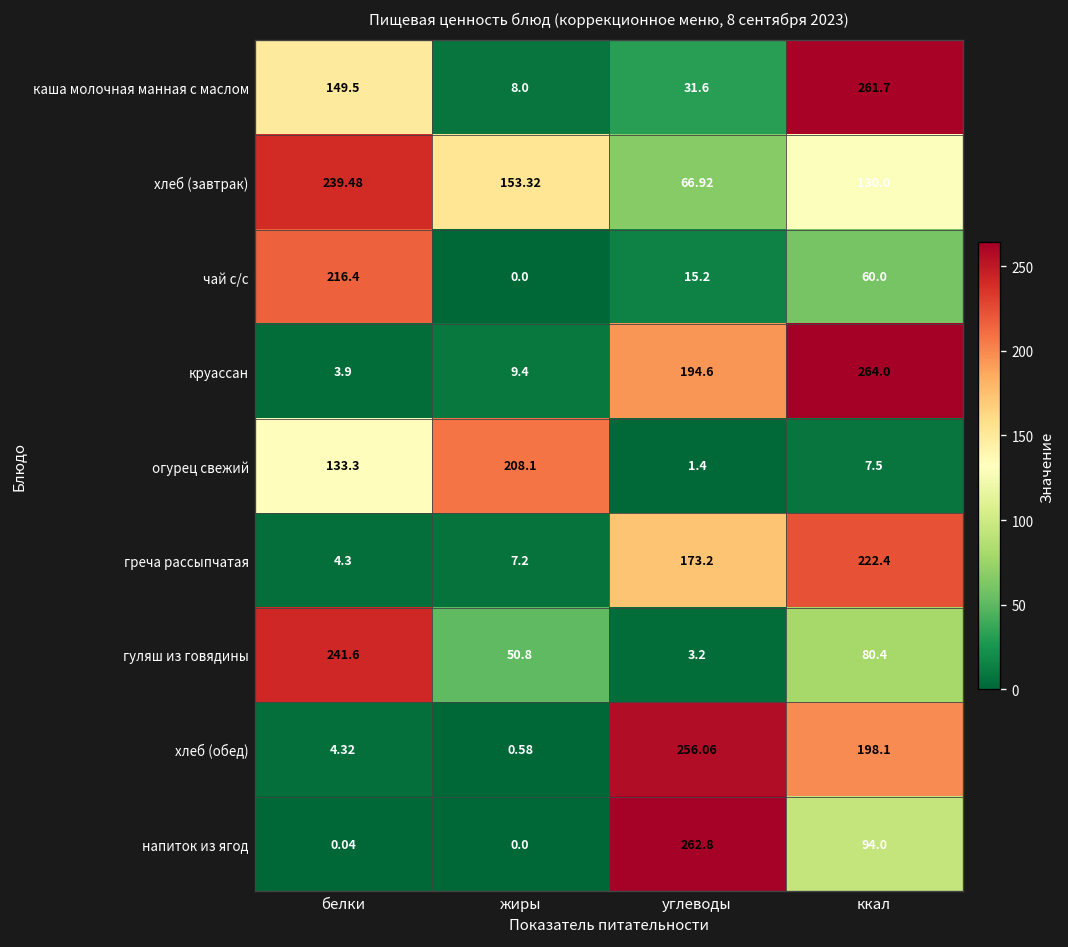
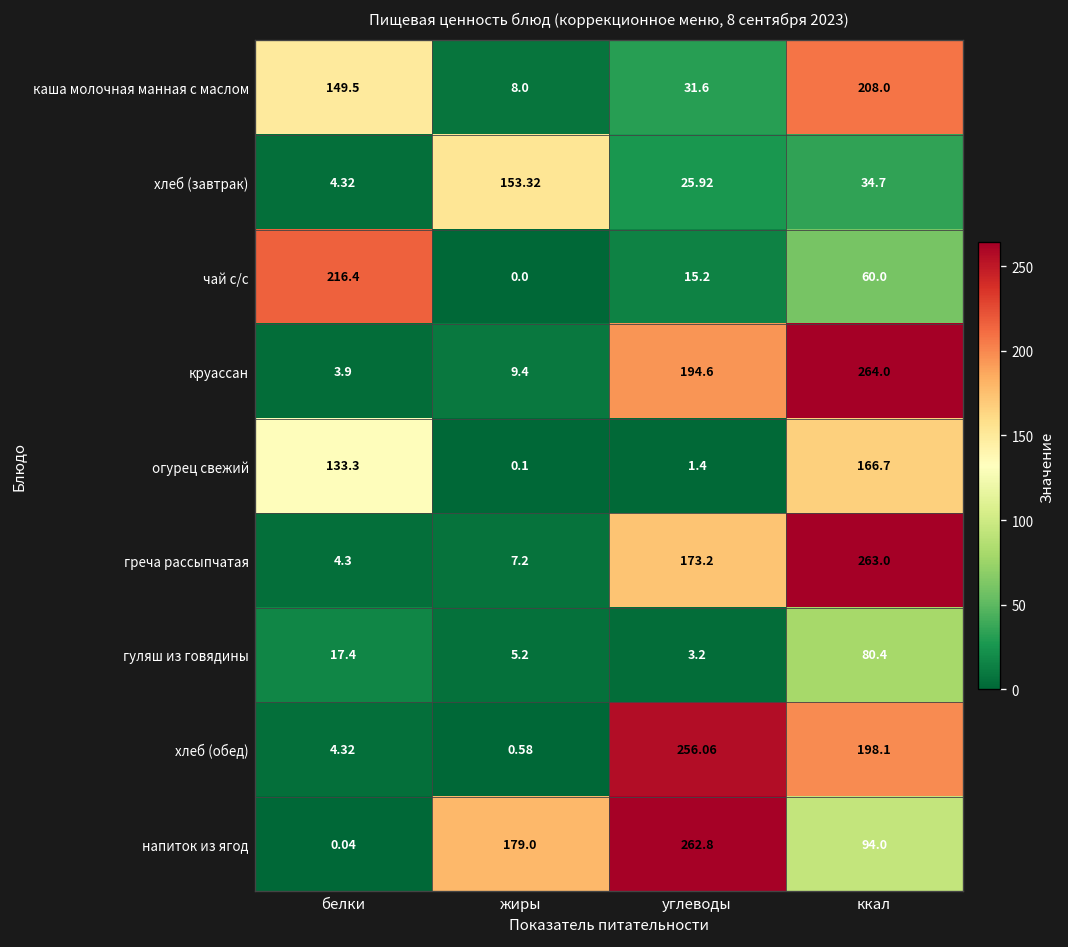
  {
    "каша молочная манная с маслом": {
      "белки": 149.5,
      "жиры": 8.0,
      "углеводы": 31.6,
-     "ккал": 261.7
+     "ккал": 208.0
    },
    "хлеб (завтрак)": {
-     "белки": 239.48,
+     "белки": 4.32,
      "жиры": 153.32,
-     "углеводы": 66.92,
-     "ккал": 130.0
+     "углеводы": 25.92,
+     "ккал": 34.7
    },
    "чай с/с": {
      "белки": 216.4,
      "жиры": 0.0,
      "углеводы": 15.2,
      "ккал": 60.0
    },
    "круассан": {
      "белки": 3.9,
      "жиры": 9.4,
      "углеводы": 194.6,
      "ккал": 264.0
    },
    "огурец свежий": {
      "белки": 133.3,
-     "жиры": 208.1,
+     "жиры": 0.1,
      "углеводы": 1.4,
-     "ккал": 7.5
+     "ккал": 166.7
    },
    "греча рассыпчатая": {
      "белки": 4.3,
      "жиры": 7.2,
      "углеводы": 173.2,
-     "ккал": 222.4
+     "ккал": 263.0
    },
    "гуляш из говядины": {
-     "белки": 241.6,
-     "жиры": 50.8,
+     "белки": 17.4,
+     "жиры": 5.2,
      "углеводы": 3.2,
      "ккал": 80.4
    },
    "хлеб (обед)": {
      "белки": 4.32,
      "жиры": 0.58,
      "углеводы": 256.06,
      "ккал": 198.1
    },
    "напиток из ягод": {
      "белки": 0.04,
-     "жиры": 0.0,
+     "жиры": 179.0,
      "углеводы": 262.8,
      "ккал": 94.0
    }
  }
